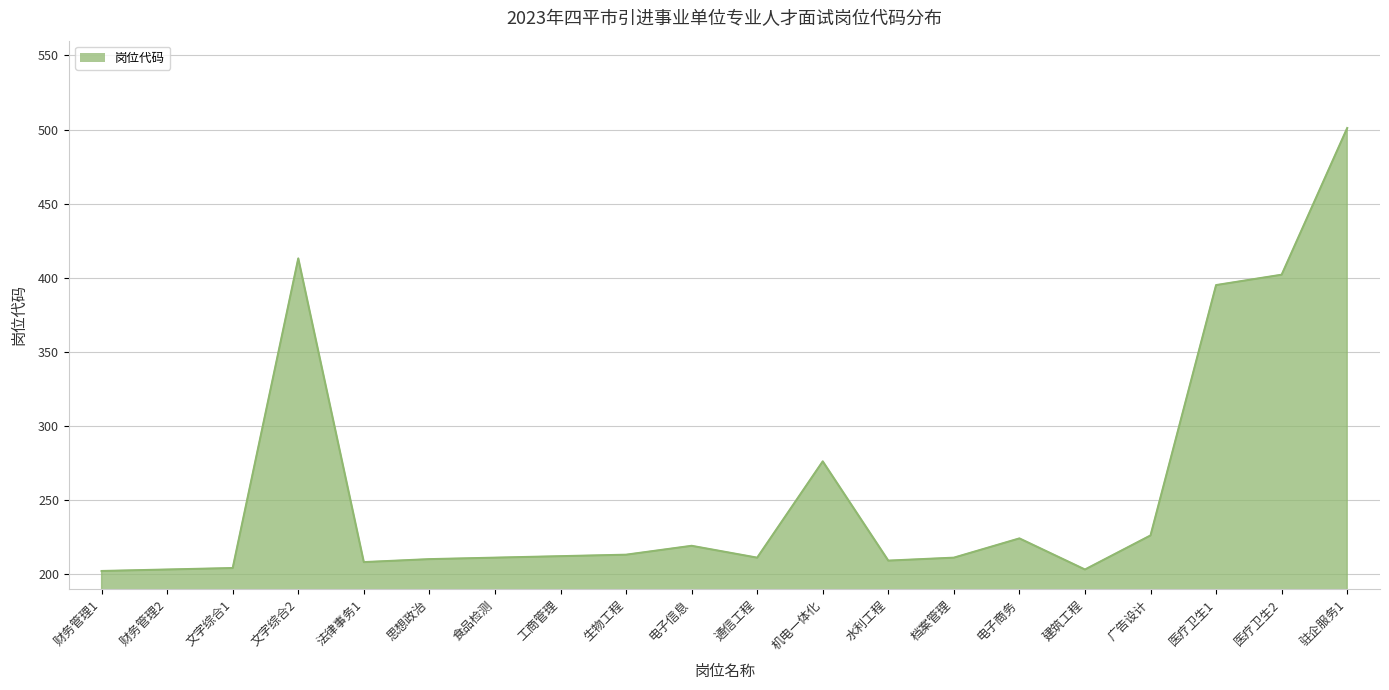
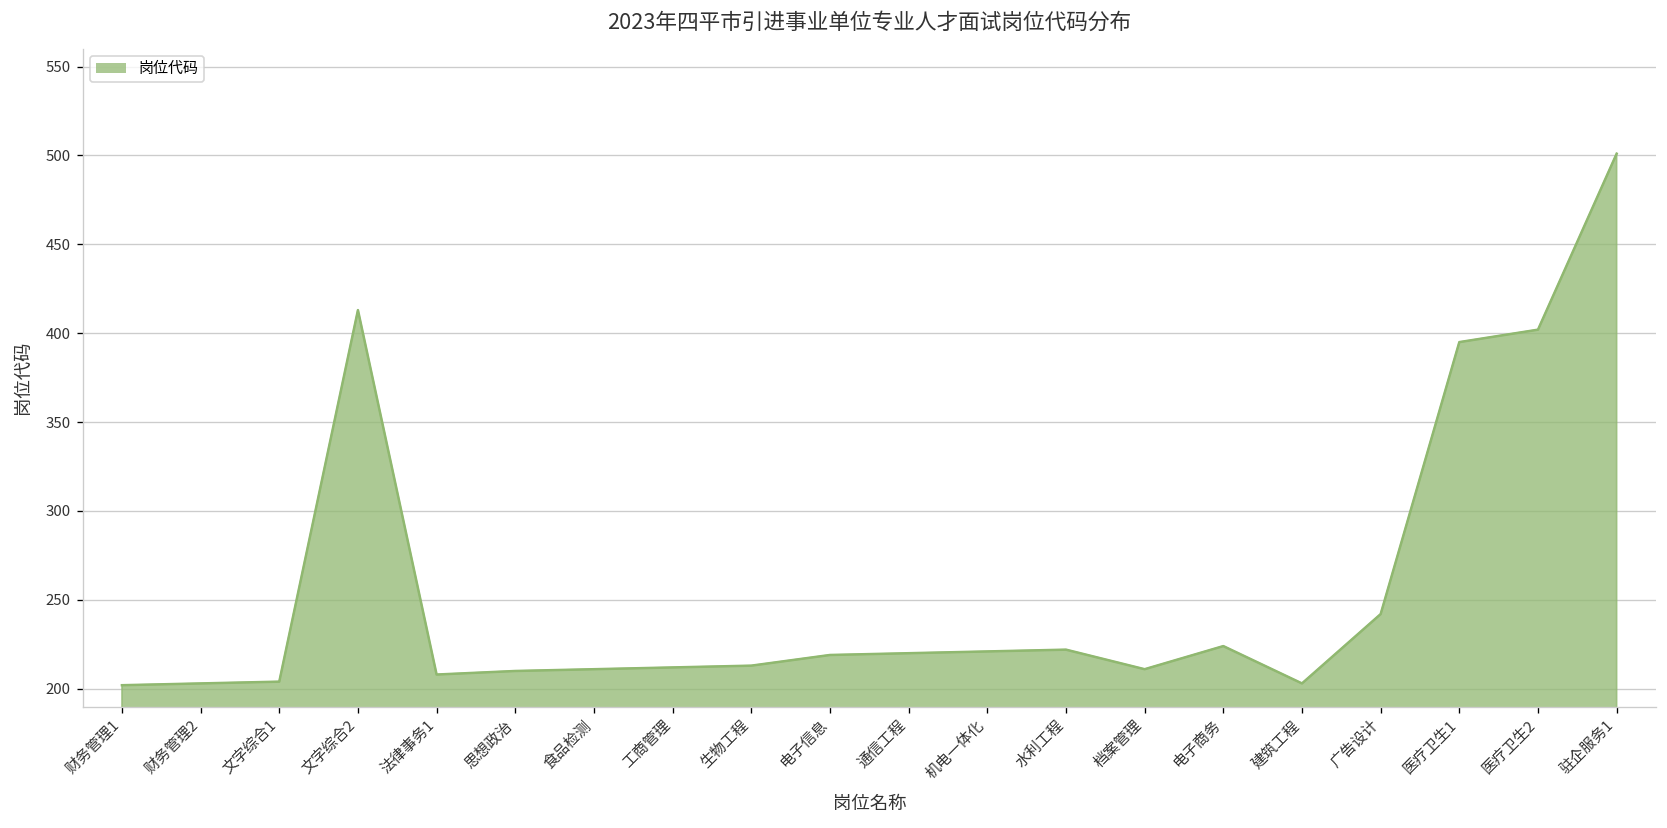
  {
    "财务管理1": 202,
    "财务管理2": 203,
    "文字综合1": 204,
    "文字综合2": 413,
    "法律事务1": 208,
    "思想政治": 210,
    "食品检测": 211,
    "工商管理": 212,
    "生物工程": 213,
    "电子信息": 219,
-   "通信工程": 211,
-   "机电一体化": 276,
-   "水利工程": 209,
+   "通信工程": 220,
+   "机电一体化": 221,
+   "水利工程": 222,
    "档案管理": 211,
    "电子商务": 224,
    "建筑工程": 203,
-   "广告设计": 226,
+   "广告设计": 242,
    "医疗卫生1": 395,
    "医疗卫生2": 402,
    "驻企服务1": 501
  }
